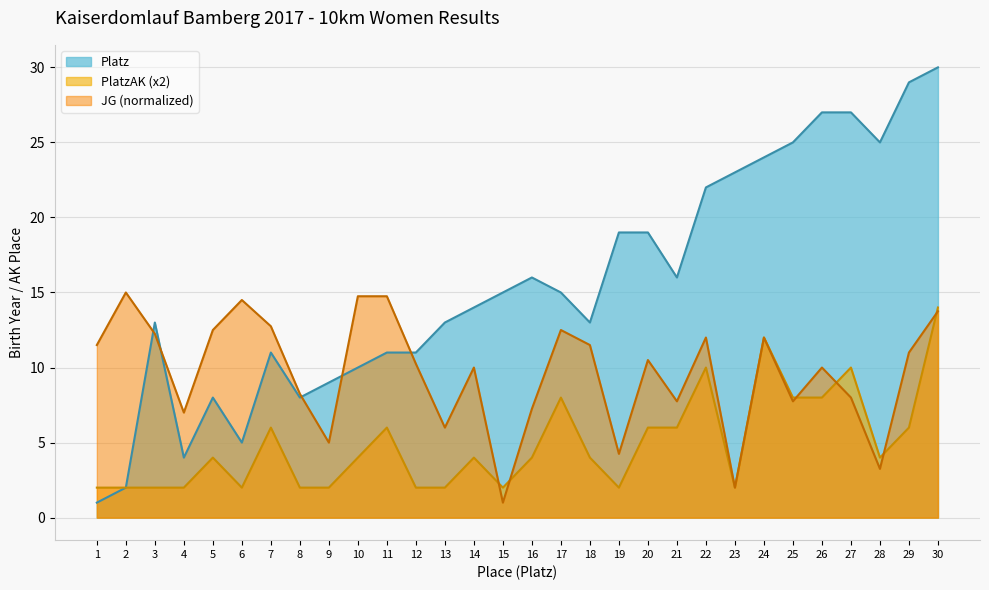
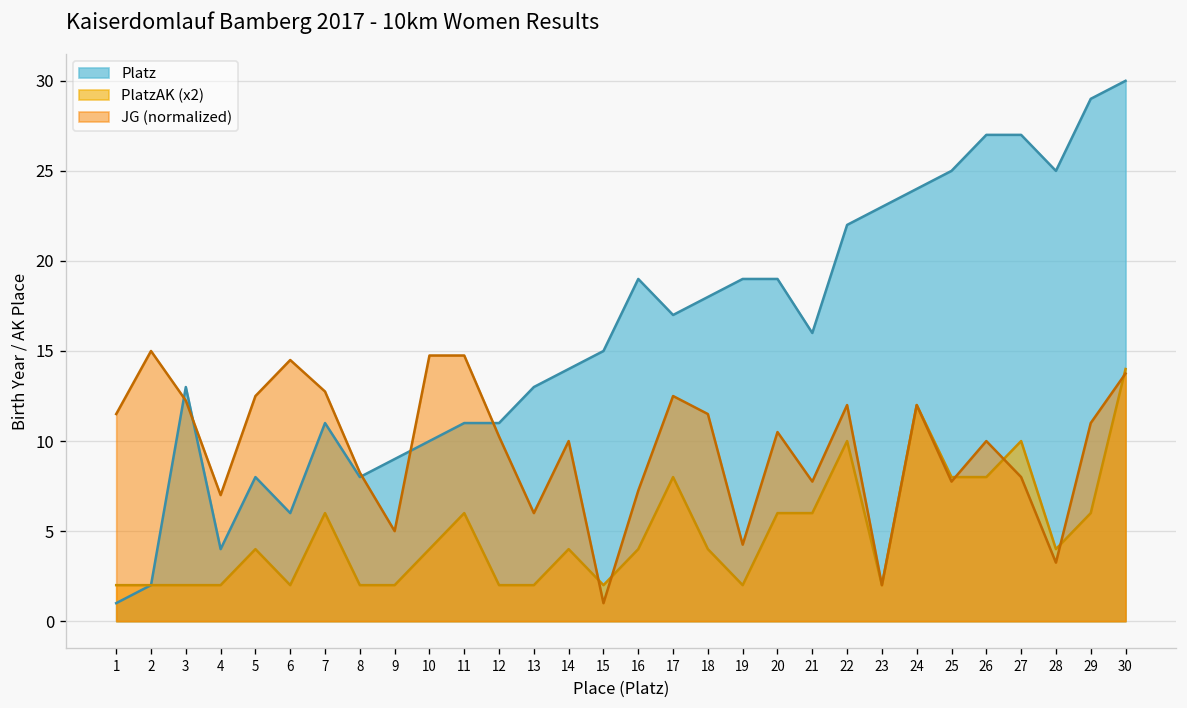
  {
    "Platz": {
      "1": 1,
      "3": 13,
      "4": 4,
      "5": 8,
-     "6": 5,
+     "6": 6,
      "7": 11,
      "8": 8,
      "9": 9,
      "10": 10,
      "11": 11,
      "12": 11,
      "13": 13,
      "14": 14,
      "15": 15,
-     "16": 16,
-     "17": 15,
-     "18": 13,
+     "16": 19,
+     "17": 17,
+     "18": 18,
      "19": 19,
      "20": 19,
      "21": 16,
      "22": 22,
      "23": 23,
      "24": 24,
      "25": 25,
      "26": 27,
      "27": 27,
      "28": 25,
      "29": 29,
      "30": 30
    }
  }
